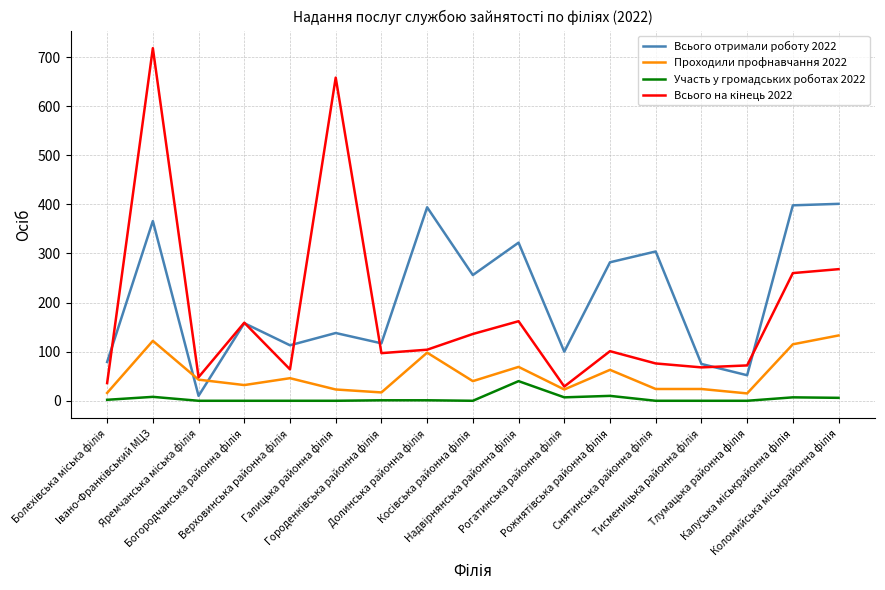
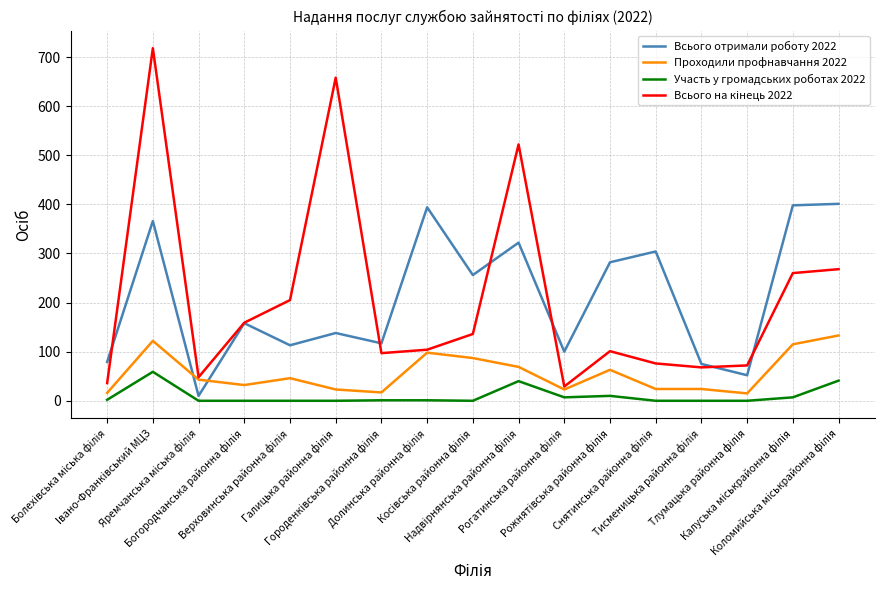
  {
    "Всього отримали роботу 2022": {
      "Болехівська міська філія": 80,
      "Івано-Франківський МЦЗ": 370,
      "Яремчанська міська філія": 10,
      "Верховинська районна філія": 110,
      "Галицька районна філія": 140,
      "Городенківська районна філія": 120,
      "Долинська районна філія": 390,
      "Косівська районна філія": 260,
      "Надвірнянська районна філія": 320,
      "Рогатинська районна філія": 100,
      "Рожнятівська районна філія": 280,
      "Снятинська районна філія": 300,
      "Тисменицька районна філія": 80,
      "Тлумацька районна філія": 50,
      "Калуська міськрайонна філія": 400,
      "Коломийська міськрайонна філія": 400
    },
    "Проходили профнавчання 2022": {
      "Болехівська міська філія": 20,
      "Івано-Франківський МЦЗ": 120,
      "Богородчанська районна філія": 30,
      "Верховинська районна філія": 50,
      "Галицька районна філія": 20,
      "Городенківська районна філія": 20,
      "Долинська районна філія": 100,
-     "Косівська районна філія": 40,
+     "Косівська районна філія": 90,
      "Надвірнянська районна філія": 70,
      "Рогатинська районна філія": 20,
      "Рожнятівська районна філія": 60,
      "Снятинська районна філія": 20,
      "Тисменицька районна філія": 20,
      "Тлумацька районна філія": 20,
      "Калуська міськрайонна філія": 120,
      "Коломийська міськрайонна філія": 130
    },
    "Участь у громадських роботах 2022": {
      "Болехівська міська філія": 0,
-     "Івано-Франківський МЦЗ": 10,
+     "Івано-Франківський МЦЗ": 60,
      "Яремчанська міська філія": 0,
      "Богородчанська районна філія": 0,
      "Верховинська районна філія": 0,
      "Галицька районна філія": 0,
      "Городенківська районна філія": 0,
      "Долинська районна філія": 0,
      "Косівська районна філія": 0,
      "Надвірнянська районна філія": 40,
      "Рогатинська районна філія": 10,
      "Рожнятівська районна філія": 10,
      "Снятинська районна філія": 0,
      "Тисменицька районна філія": 0,
      "Тлумацька районна філія": 0,
      "Калуська міськрайонна філія": 10,
-     "Коломийська міськрайонна філія": 10
+     "Коломийська міськрайонна філія": 40
    },
    "Всього на кінець 2022": {
      "Болехівська міська філія": 40,
      "Івано-Франківський МЦЗ": 720,
-     "Верховинська районна філія": 60,
+     "Верховинська районна філія": 210,
      "Галицька районна філія": 660,
      "Городенківська районна філія": 100,
      "Долинська районна філія": 100,
      "Косівська районна філія": 140,
-     "Надвірнянська районна філія": 160,
+     "Надвірнянська районна філія": 520,
      "Рогатинська районна філія": 30,
      "Рожнятівська районна філія": 100,
      "Снятинська районна філія": 80,
      "Тисменицька районна філія": 70,
      "Тлумацька районна філія": 70,
      "Калуська міськрайонна філія": 260,
      "Коломийська міськрайонна філія": 270
    }
  }
